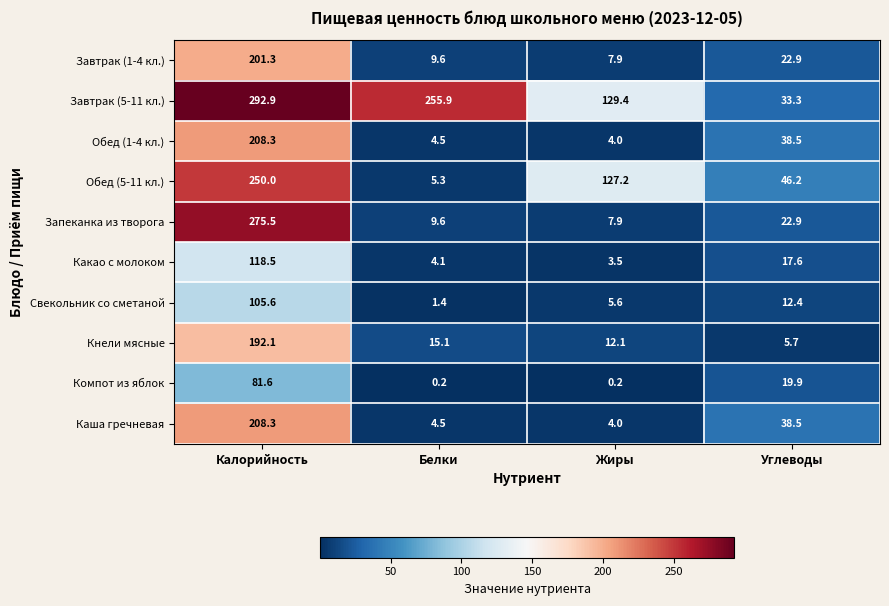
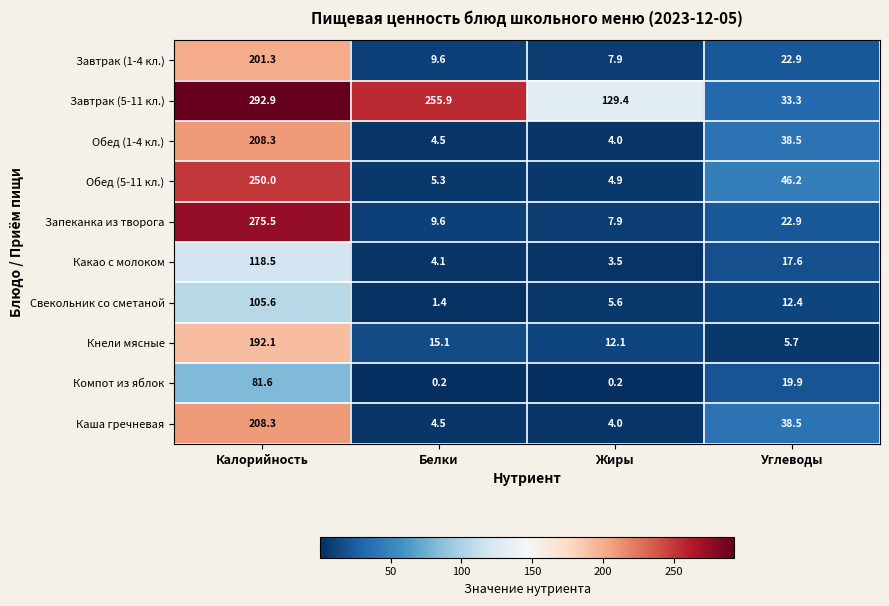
  {
    "Завтрак (1-4 кл.)": {
      "Калорийность": 201.3,
      "Белки": 9.6,
      "Жиры": 7.9,
      "Углеводы": 22.9
    },
    "Завтрак (5-11 кл.)": {
      "Калорийность": 292.9,
      "Белки": 255.9,
      "Жиры": 129.4,
      "Углеводы": 33.3
    },
    "Обед (1-4 кл.)": {
      "Калорийность": 208.3,
      "Белки": 4.5,
      "Жиры": 4.0,
      "Углеводы": 38.5
    },
    "Обед (5-11 кл.)": {
      "Калорийность": 250.0,
      "Белки": 5.3,
-     "Жиры": 127.2,
+     "Жиры": 4.9,
      "Углеводы": 46.2
    },
    "Запеканка из творога": {
      "Калорийность": 275.5,
      "Белки": 9.6,
      "Жиры": 7.9,
      "Углеводы": 22.9
    },
    "Какао с молоком": {
      "Калорийность": 118.5,
      "Белки": 4.1,
      "Жиры": 3.5,
      "Углеводы": 17.6
    },
    "Свекольник со сметаной": {
      "Калорийность": 105.6,
      "Белки": 1.4,
      "Жиры": 5.6,
      "Углеводы": 12.4
    },
    "Кнели мясные": {
      "Калорийность": 192.1,
      "Белки": 15.1,
      "Жиры": 12.1,
      "Углеводы": 5.7
    },
    "Компот из яблок": {
      "Калорийность": 81.6,
      "Белки": 0.2,
      "Жиры": 0.2,
      "Углеводы": 19.9
    },
    "Каша гречневая": {
      "Калорийность": 208.3,
      "Белки": 4.5,
      "Жиры": 4.0,
      "Углеводы": 38.5
    }
  }
